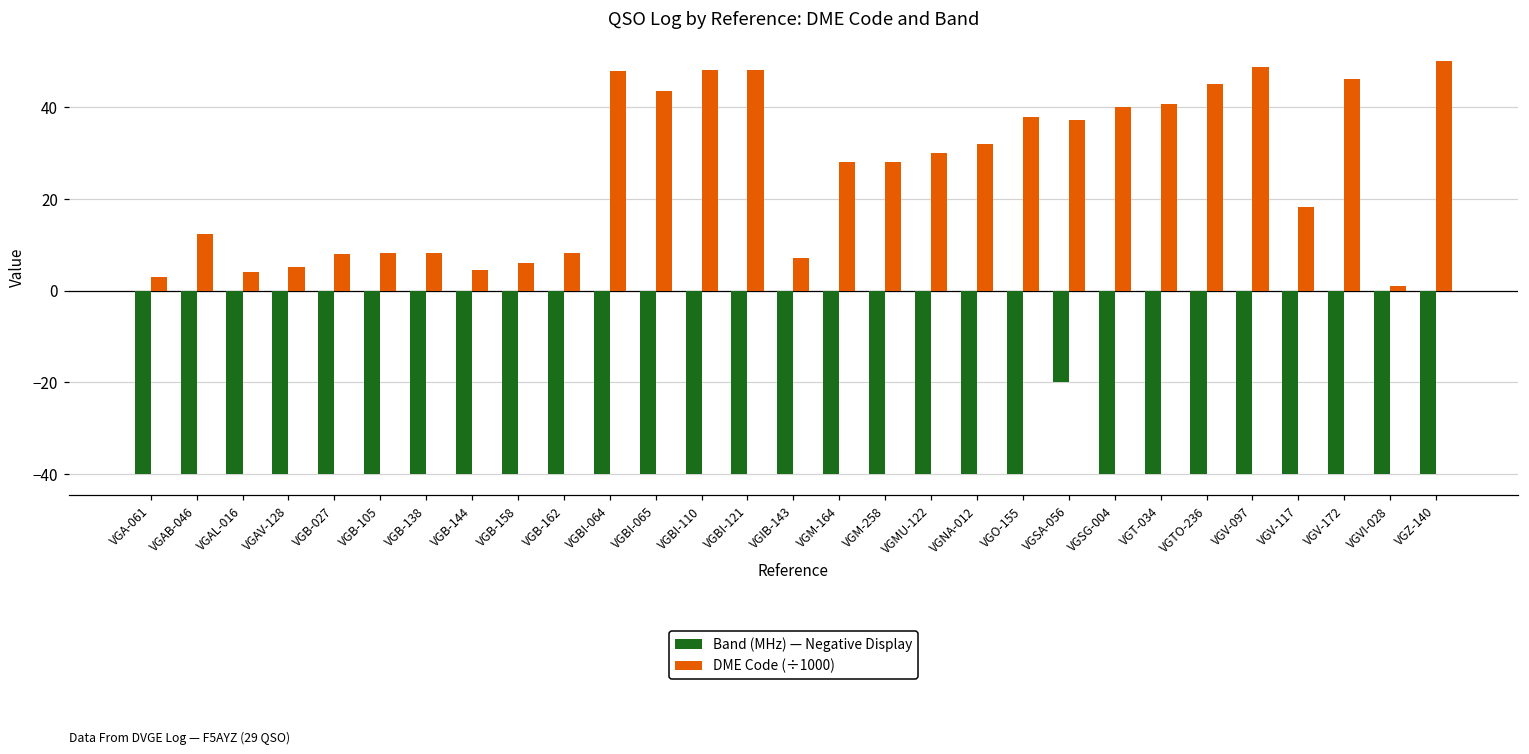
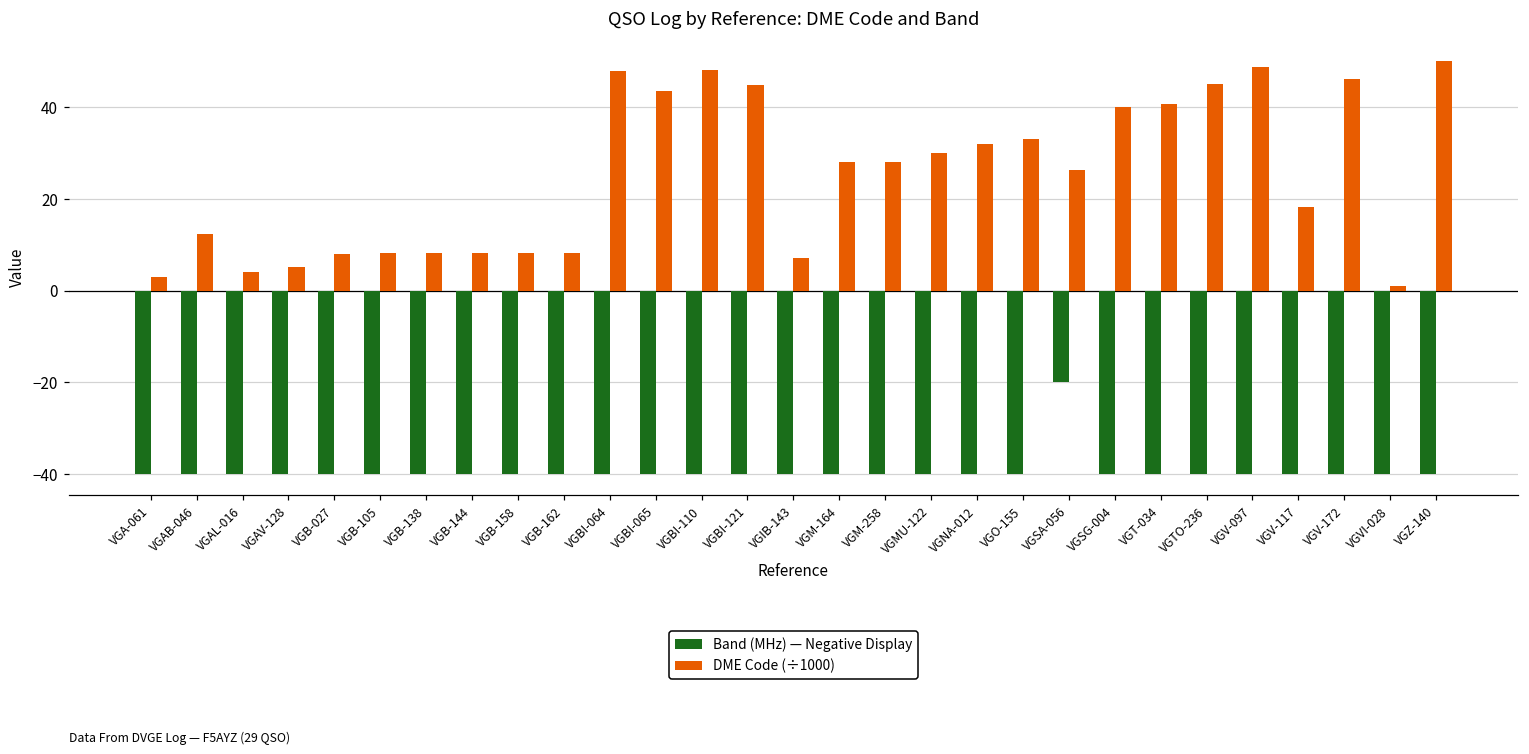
  {
    "Band (MHz) — Negative Display": {
      "VGA-061": -40,
      "VGAB-046": -40,
      "VGAL-016": -40,
      "VGAV-128": -40,
      "VGB-027": -40,
      "VGB-105": -40,
      "VGB-138": -40,
      "VGB-144": -40,
      "VGB-158": -40,
      "VGB-162": -40,
      "VGBI-064": -40,
      "VGBI-065": -40,
      "VGBI-110": -40,
      "VGBI-121": -40,
      "VGIB-143": -40,
      "VGM-164": -40,
      "VGM-258": -40,
      "VGMU-122": -40,
      "VGNA-012": -40,
      "VGO-155": -40,
      "VGSA-056": -20,
      "VGSG-004": -40,
      "VGT-034": -40,
      "VGTO-236": -40,
      "VGV-097": -40,
      "VGV-117": -40,
      "VGV-172": -40,
      "VGVI-028": -40,
      "VGZ-140": -40
    },
    "DME Code (÷1000)": {
      "VGA-061": 3,
      "VGAB-046": 12,
      "VGAL-016": 4,
      "VGAV-128": 5,
      "VGB-027": 8,
      "VGB-105": 8,
      "VGB-138": 8,
-     "VGB-144": 5,
-     "VGB-158": 6,
+     "VGB-144": 8,
+     "VGB-158": 8,
      "VGB-162": 8,
      "VGBI-064": 48,
      "VGBI-065": 44,
      "VGBI-110": 48,
-     "VGBI-121": 48,
+     "VGBI-121": 45,
      "VGIB-143": 7,
      "VGM-164": 28,
      "VGM-258": 28,
      "VGMU-122": 30,
      "VGNA-012": 32,
-     "VGO-155": 38,
-     "VGSA-056": 37,
+     "VGO-155": 33,
+     "VGSA-056": 26,
      "VGSG-004": 40,
      "VGT-034": 41,
      "VGTO-236": 45,
      "VGV-097": 49,
      "VGV-117": 18,
      "VGV-172": 46,
      "VGVI-028": 1,
      "VGZ-140": 50
    }
  }
